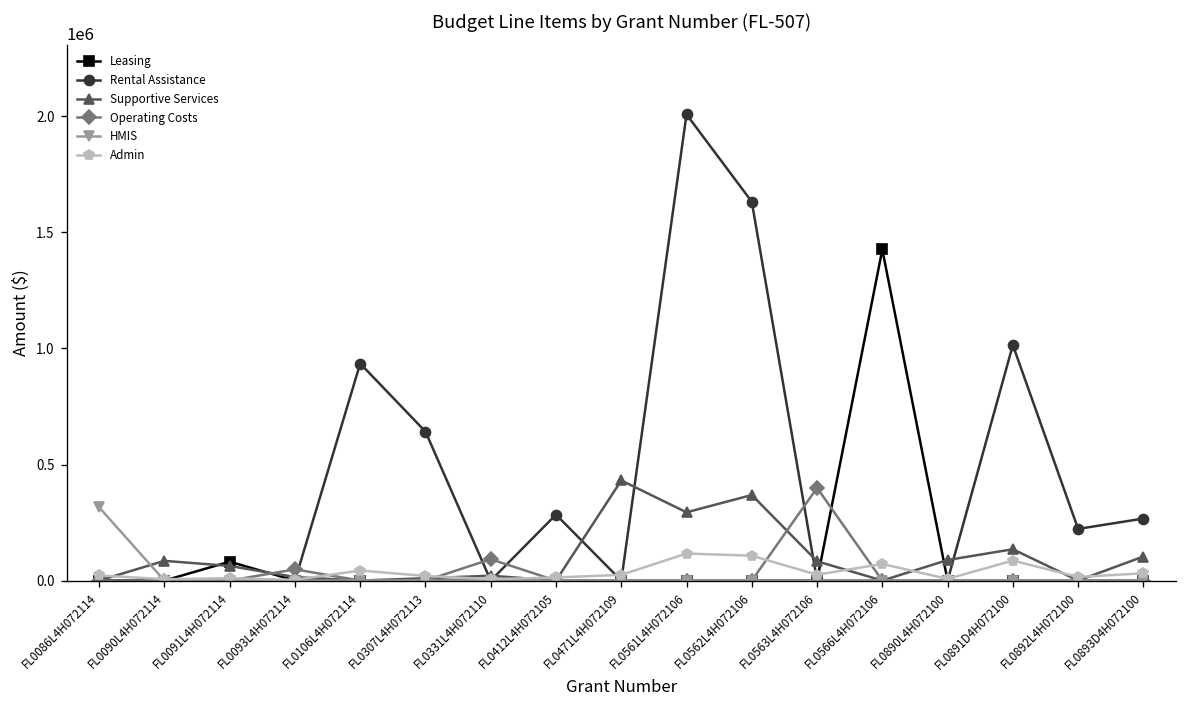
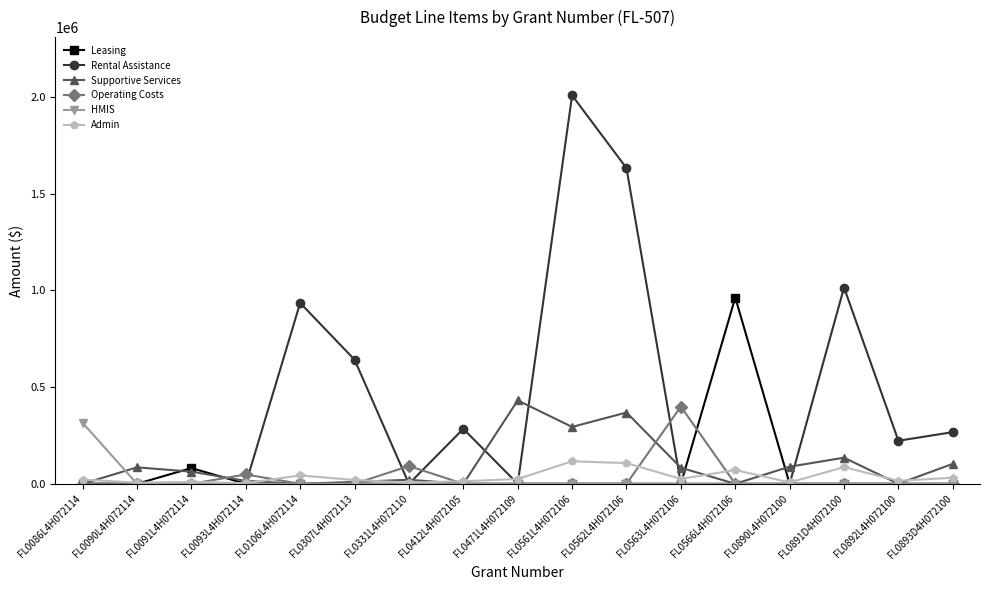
  {
    "Leasing": {
      "FL0091L4H072114": 80000,
-     "FL0566L4H072106": 1430000
+     "FL0566L4H072106": 960000
    }
  }
